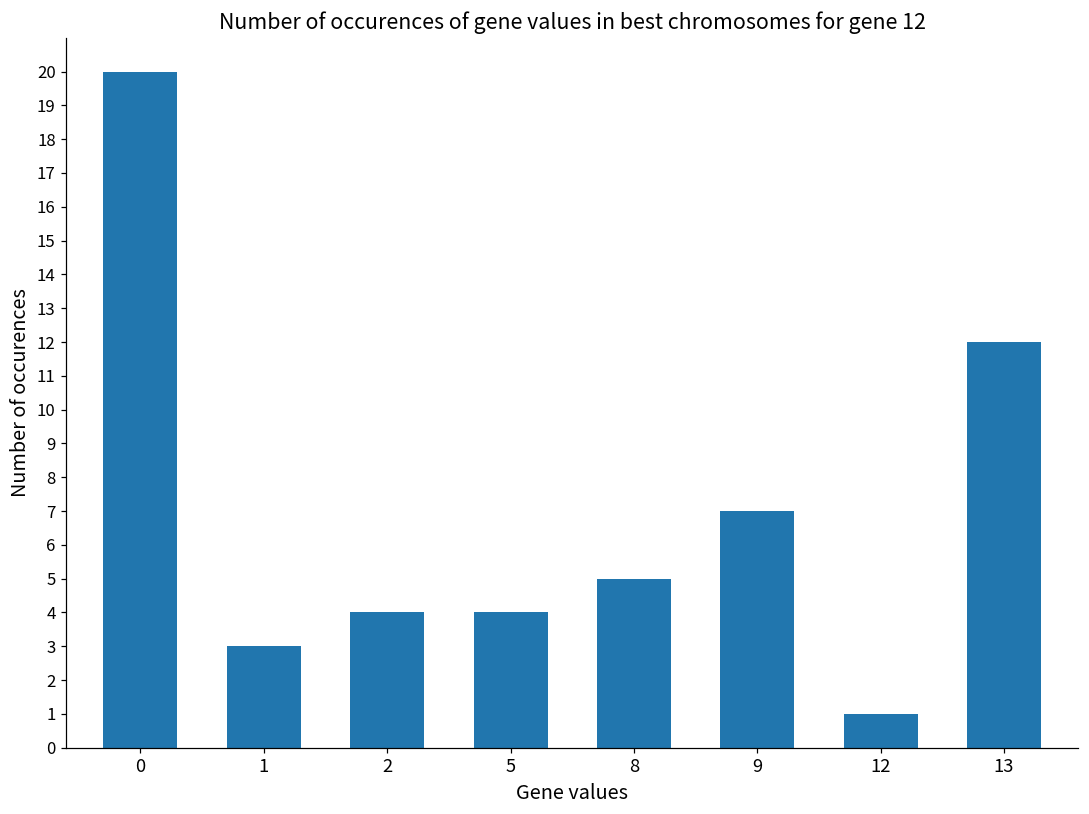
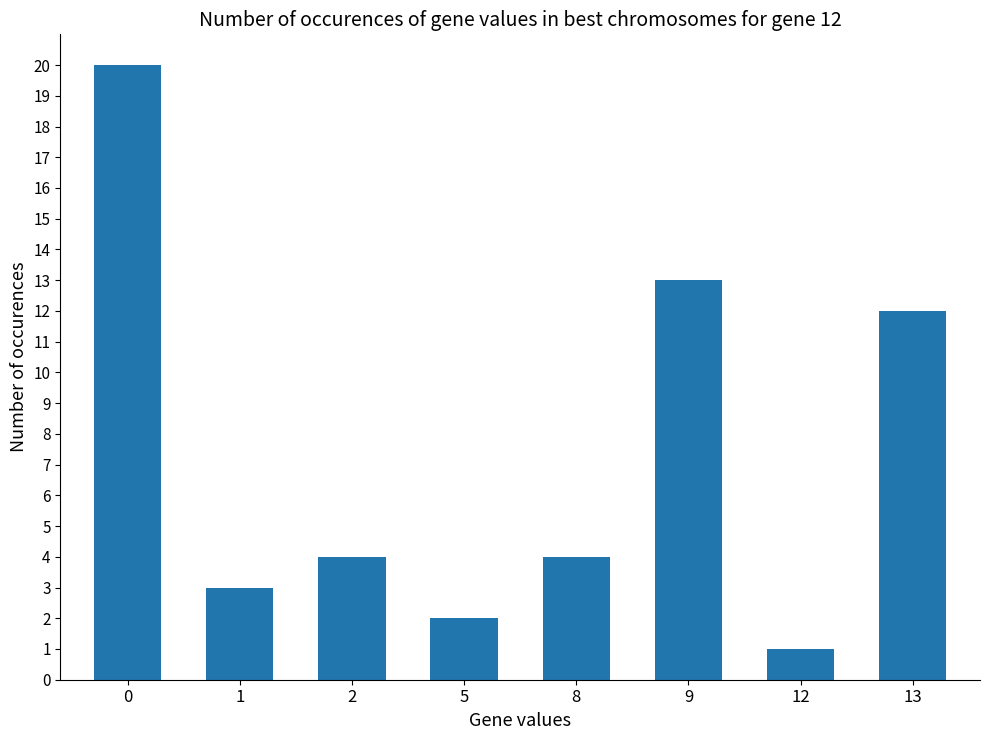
  {
    "0": 20,
    "1": 3,
    "2": 4,
-   "5": 4,
-   "8": 5,
-   "9": 7,
+   "5": 2,
+   "8": 4,
+   "9": 13,
    "12": 1,
    "13": 12
  }
